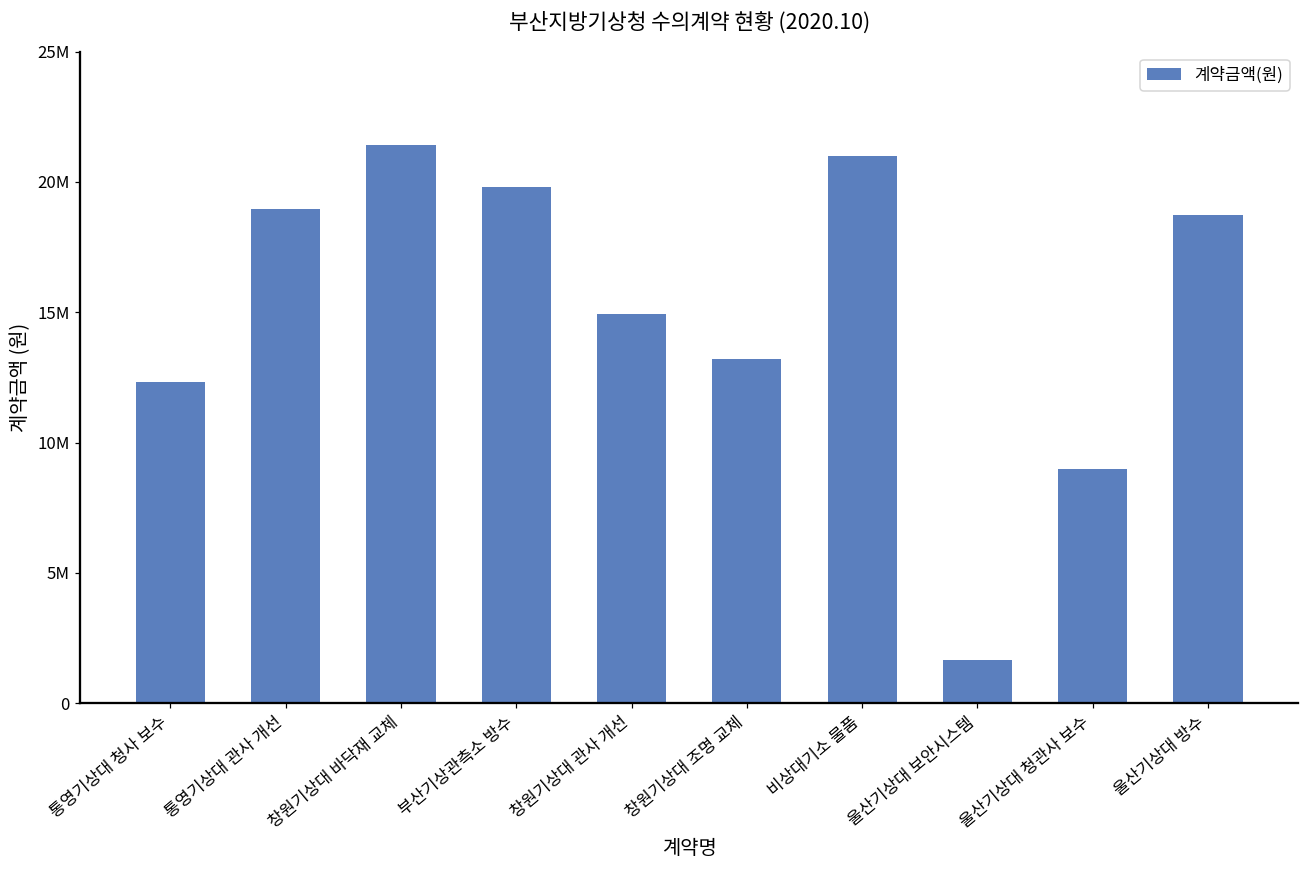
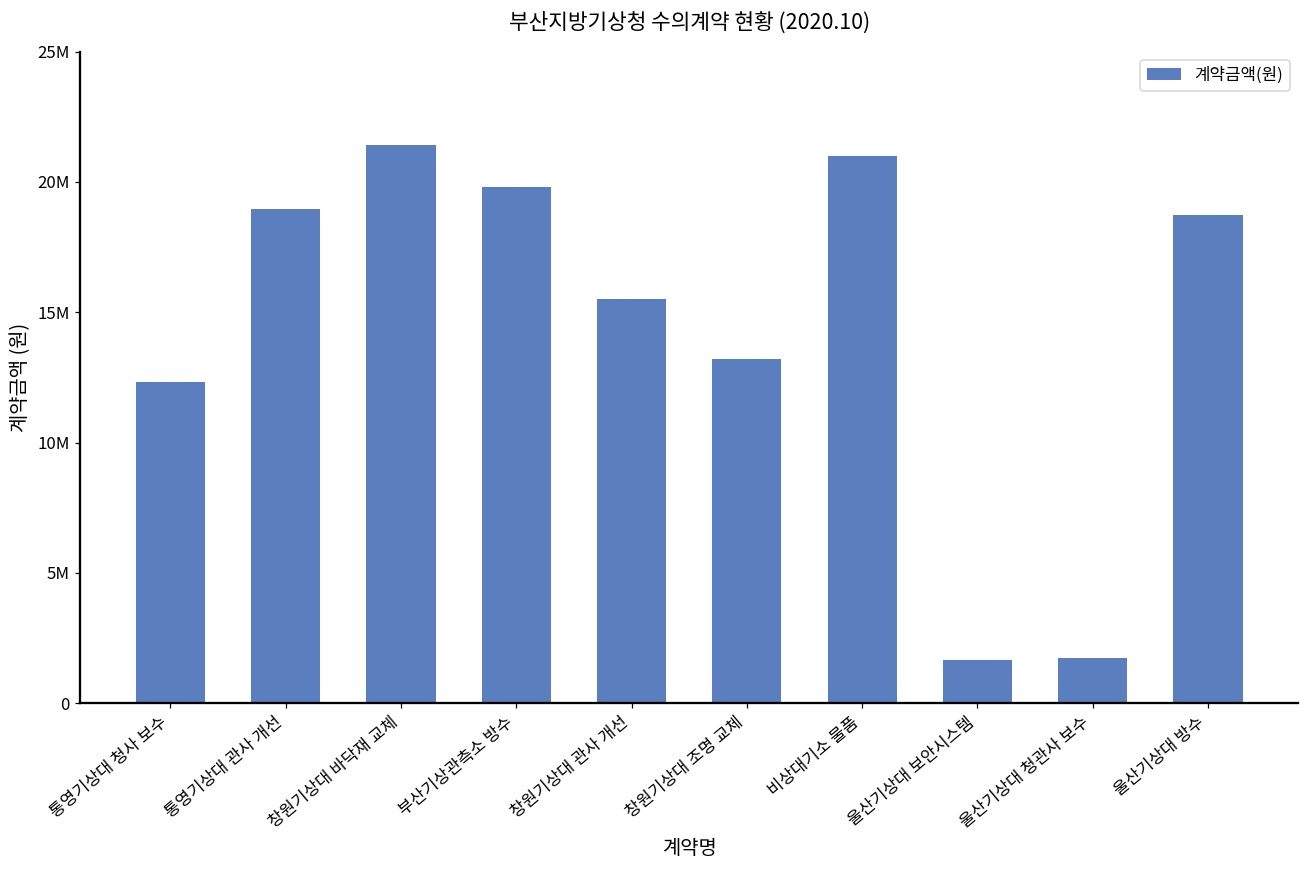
  {
    "통영기상대 청사 보수": 12300000,
    "통영기상대 관사 개선": 19000000,
    "창원기상대 바닥재 교체": 21400000,
    "부산기상관측소 방수": 19800000,
-   "창원기상대 관사 개선": 14900000,
+   "창원기상대 관사 개선": 15500000,
    "창원기상대 조명 교체": 13200000,
    "비상대기소 물품": 21000000,
    "울산기상대 보안시스템": 1700000,
-   "울산기상대 청관사 보수": 9000000,
+   "울산기상대 청관사 보수": 1700000,
    "울산기상대 방수": 18700000
  }
